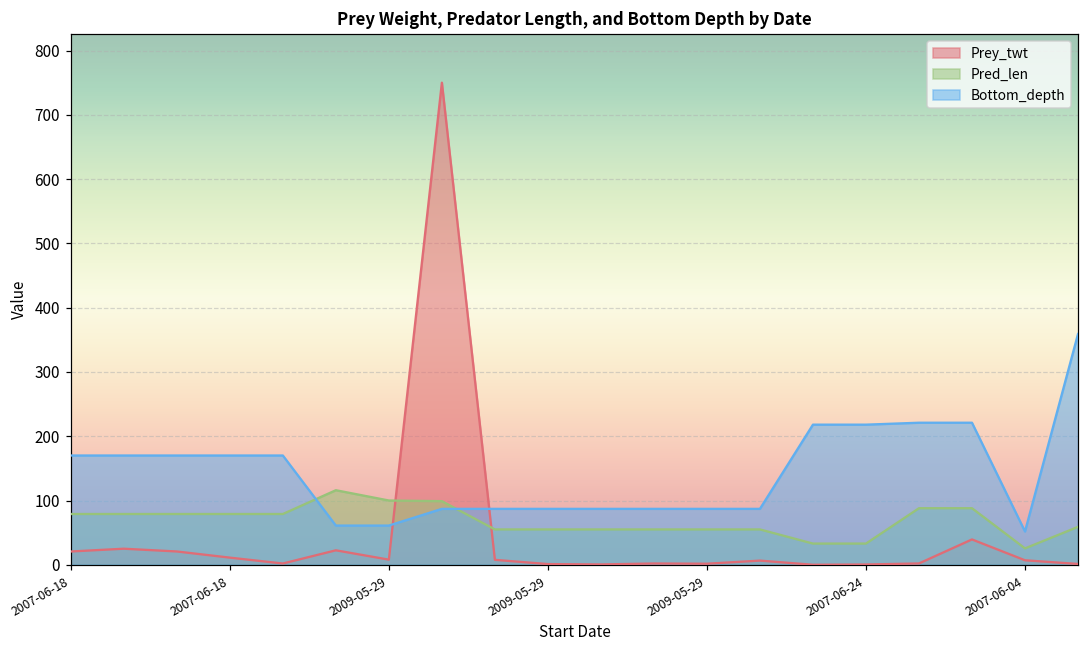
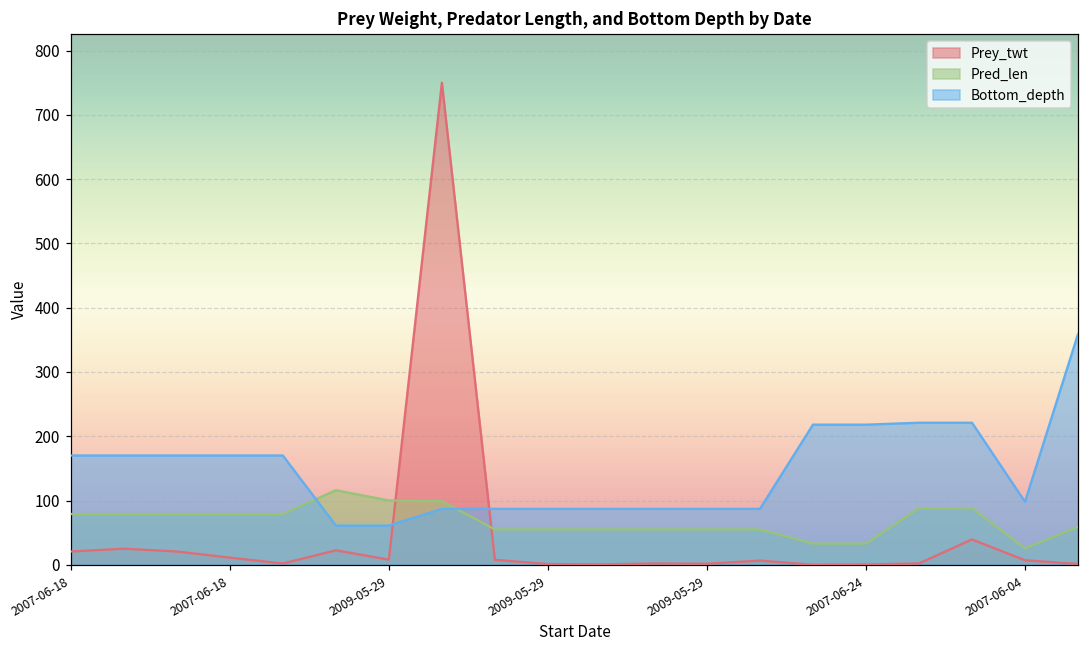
  {
    "Prey_twt": {
      "2007-06-04": 10
    },
    "Pred_len": {
      "2007-06-04": 30
    },
    "Bottom_depth": {
-     "2007-06-04": 50
+     "2007-06-04": 100
    }
  }
